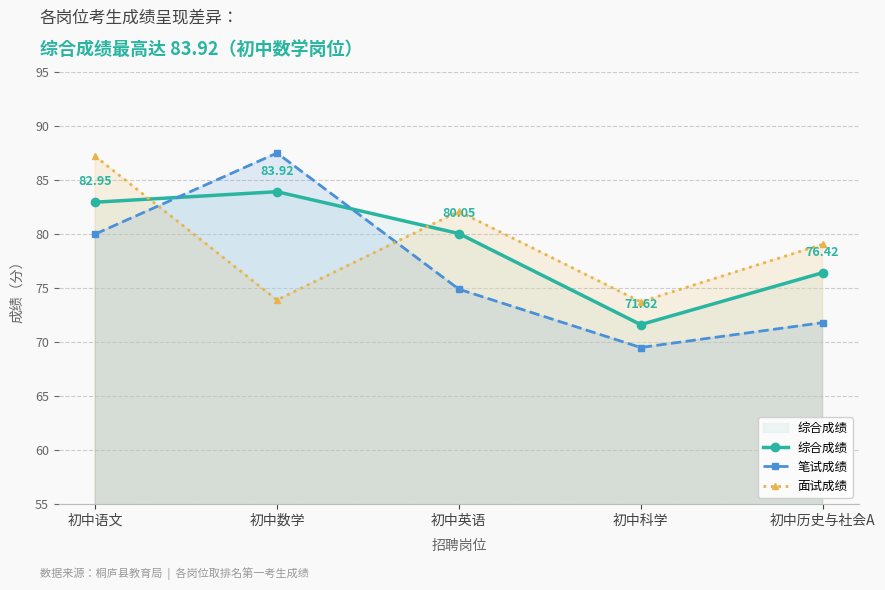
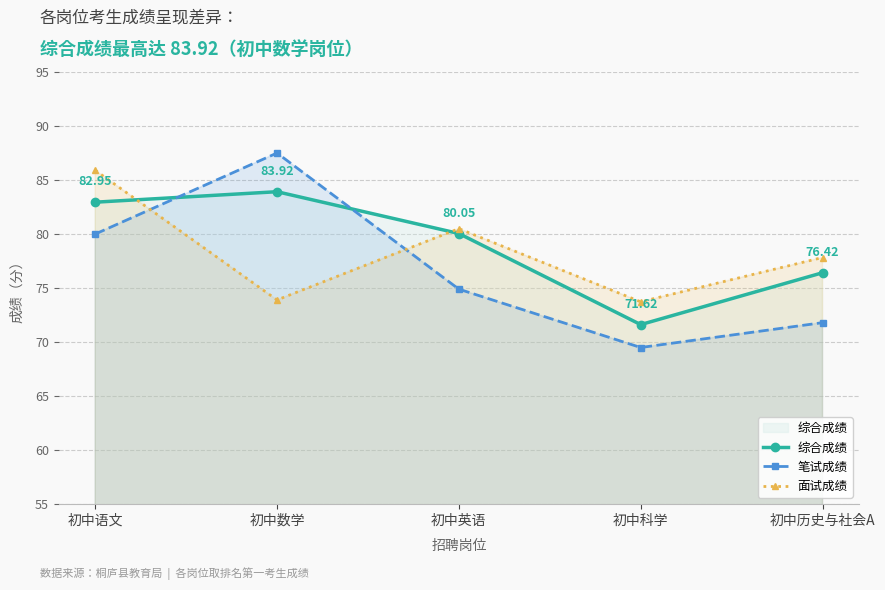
  {
    "笔试成绩": {
      "初中语文": 80.0,
      "初中英语": 74.9,
      "初中科学": 69.5,
      "初中历史与社会A": 71.8
    },
    "面试成绩": {
-     "初中语文": 87.2,
+     "初中语文": 85.9,
      "初中数学": 73.9,
-     "初中英语": 82.1,
-     "初中历史与社会A": 79.1
+     "初中英语": 80.5,
+     "初中历史与社会A": 77.8
    }
  }
